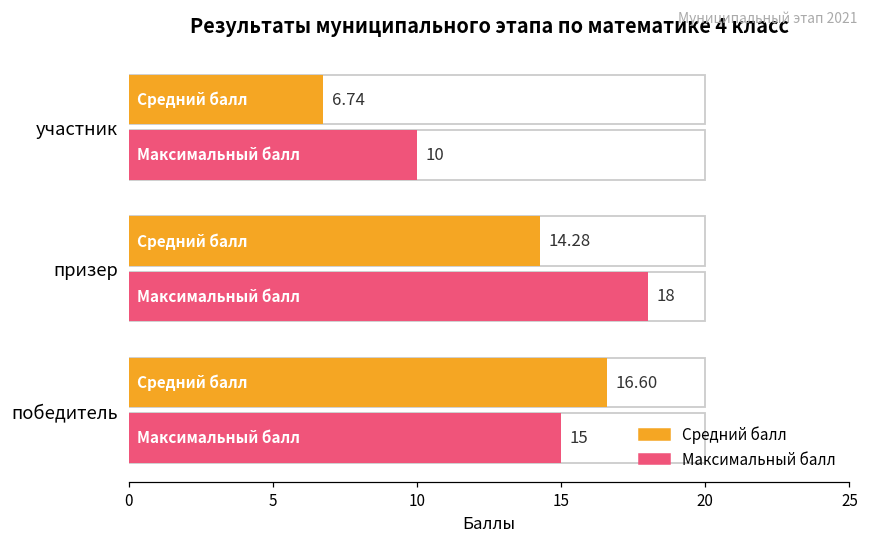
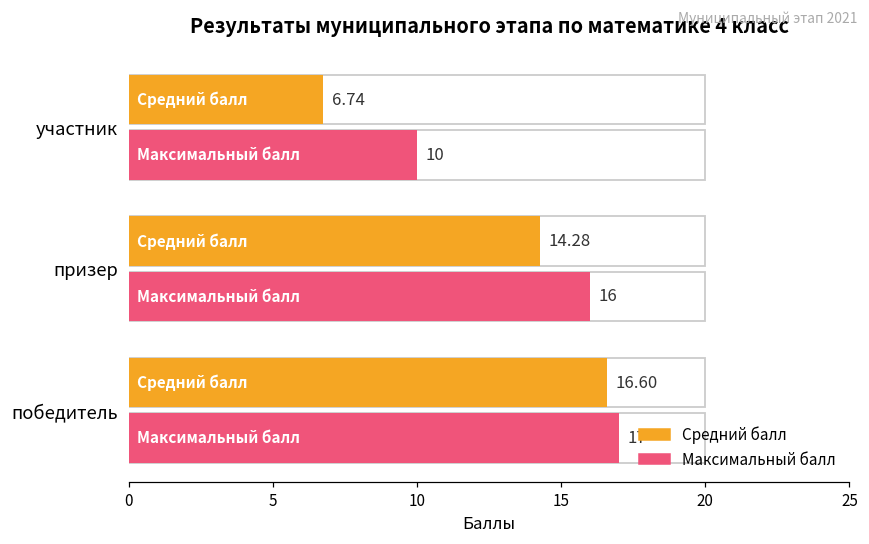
  {
    "Максимальный балл": {
-     "призер": 18,
-     "победитель": 15
+     "призер": 16,
+     "победитель": 17
    }
  }
